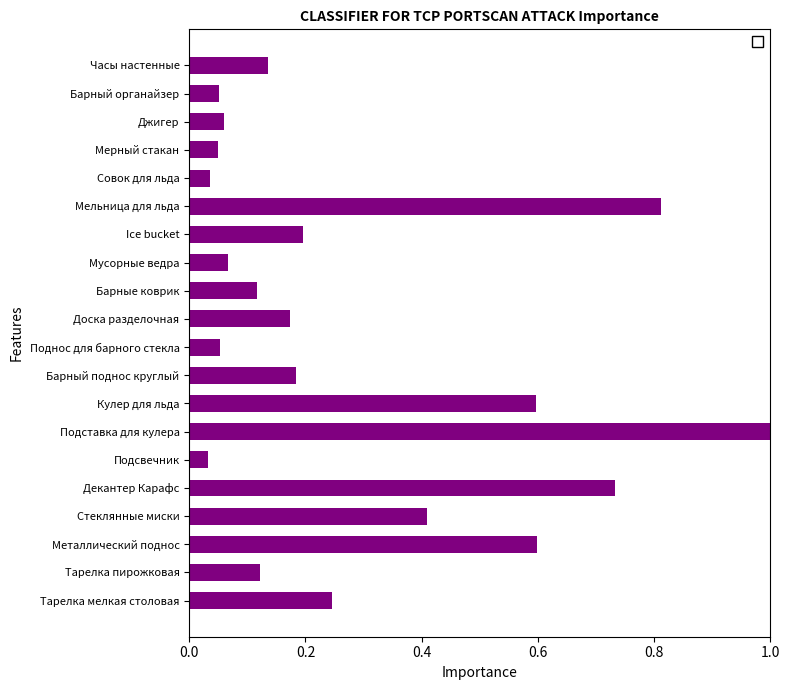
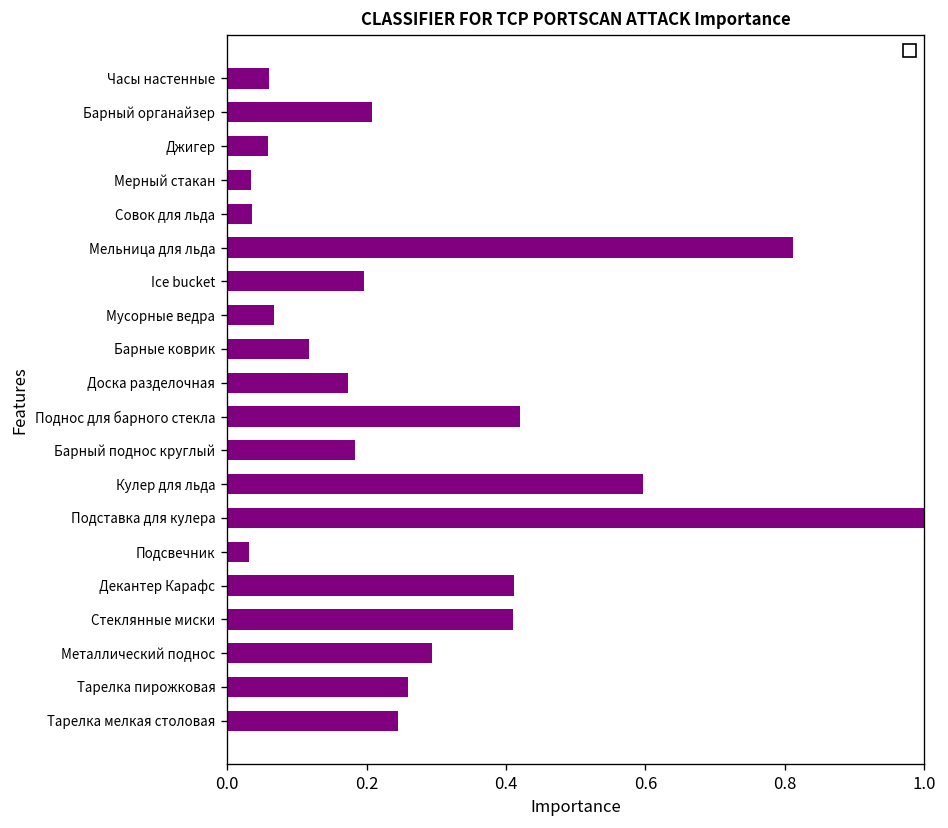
  {
-   "Часы настенные": 0.13,
-   "Барный органайзер": 0.05,
+   "Часы настенные": 0.06,
+   "Барный органайзер": 0.21,
    "Джигер": 0.06,
-   "Мерный стакан": 0.05,
+   "Мерный стакан": 0.03,
    "Совок для льда": 0.04,
    "Мельница для льда": 0.81,
    "Ice bucket": 0.20,
    "Мусорные ведра": 0.07,
    "Барные коврик": 0.12,
    "Доска разделочная": 0.17,
-   "Поднос для барного стекла": 0.05,
+   "Поднос для барного стекла": 0.42,
    "Барный поднос круглый": 0.18,
    "Кулер для льда": 0.60,
    "Подставка для кулера": 1.00,
    "Подсвечник": 0.03,
-   "Декантер Карафс": 0.73,
+   "Декантер Карафс": 0.41,
    "Стеклянные миски": 0.41,
-   "Металлический поднос": 0.60,
-   "Тарелка пирожковая": 0.12,
+   "Металлический поднос": 0.29,
+   "Тарелка пирожковая": 0.26,
    "Тарелка мелкая столовая": 0.24
  }
